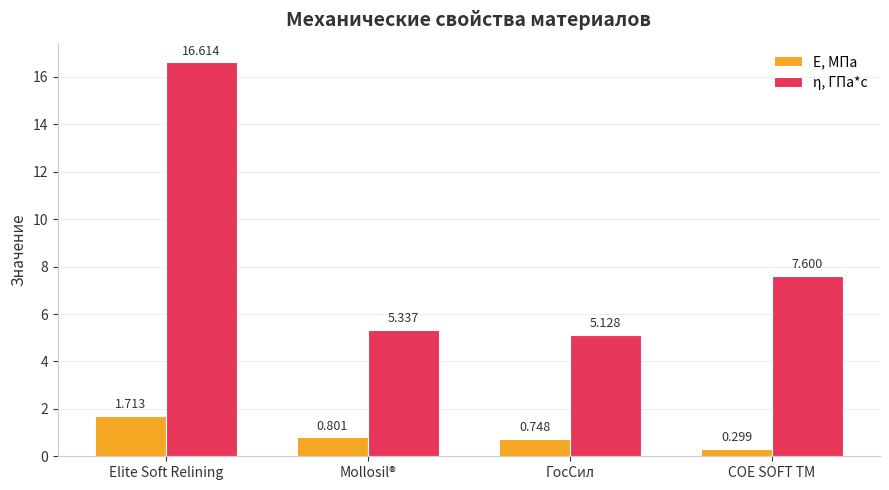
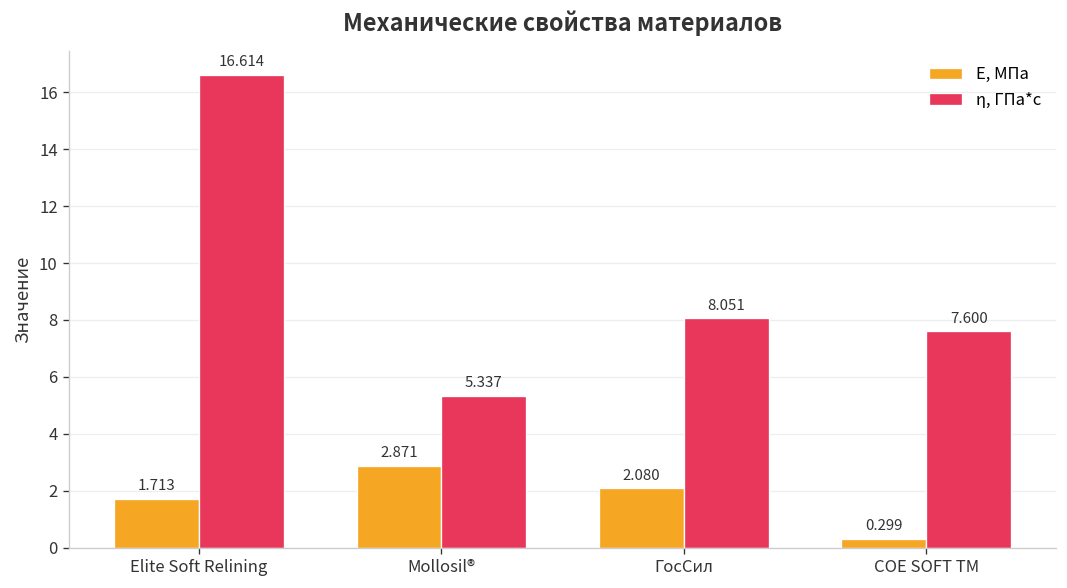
  {
    "E, МПа": {
      "Elite Soft Relining": 1.713,
-     "Mollosil®": 0.801,
-     "ГосСил": 0.748,
+     "Mollosil®": 2.871,
+     "ГосСил": 2.080,
      "СOE SOFT TM": 0.299
    },
    "η, ГПа*с": {
      "Elite Soft Relining": 16.614,
      "Mollosil®": 5.337,
-     "ГосСил": 5.128,
+     "ГосСил": 8.051,
      "СOE SOFT TM": 7.600
    }
  }
